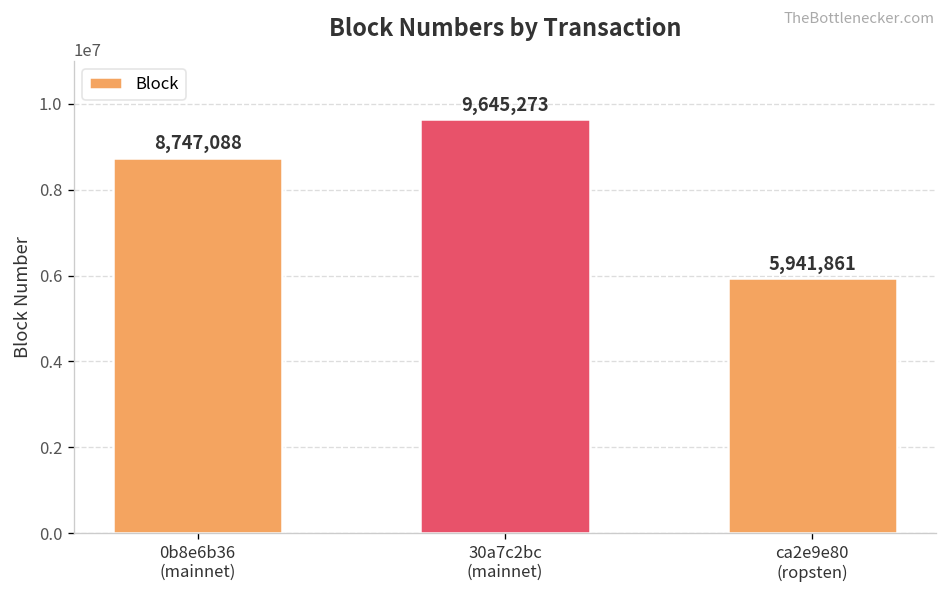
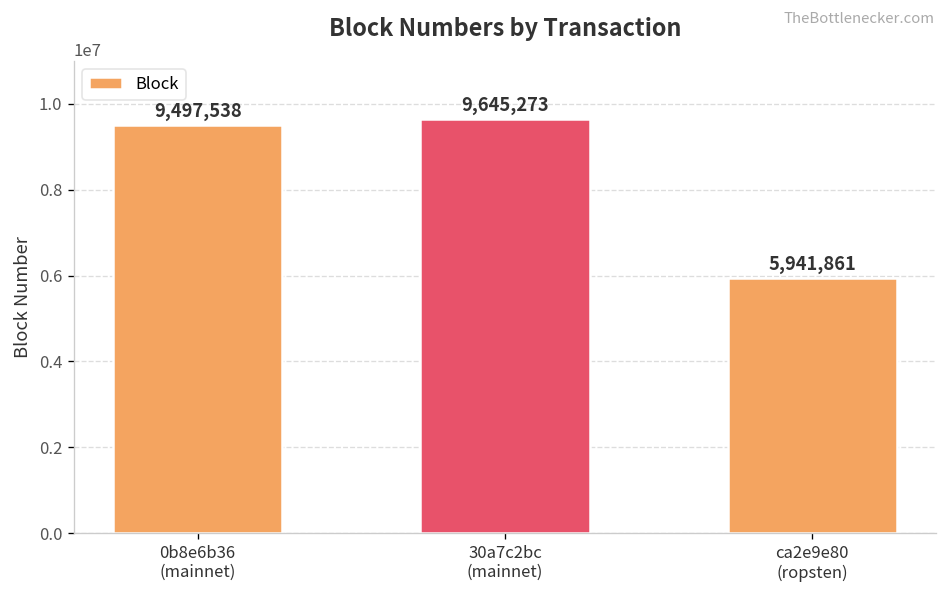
  {
-   "0b8e6b36 (mainnet)": "8,747,088",
+   "0b8e6b36 (mainnet)": "9,497,538",
    "30a7c2bc (mainnet)": "9,645,273",
    "ca2e9e80 (ropsten)": "5,941,861"
  }
